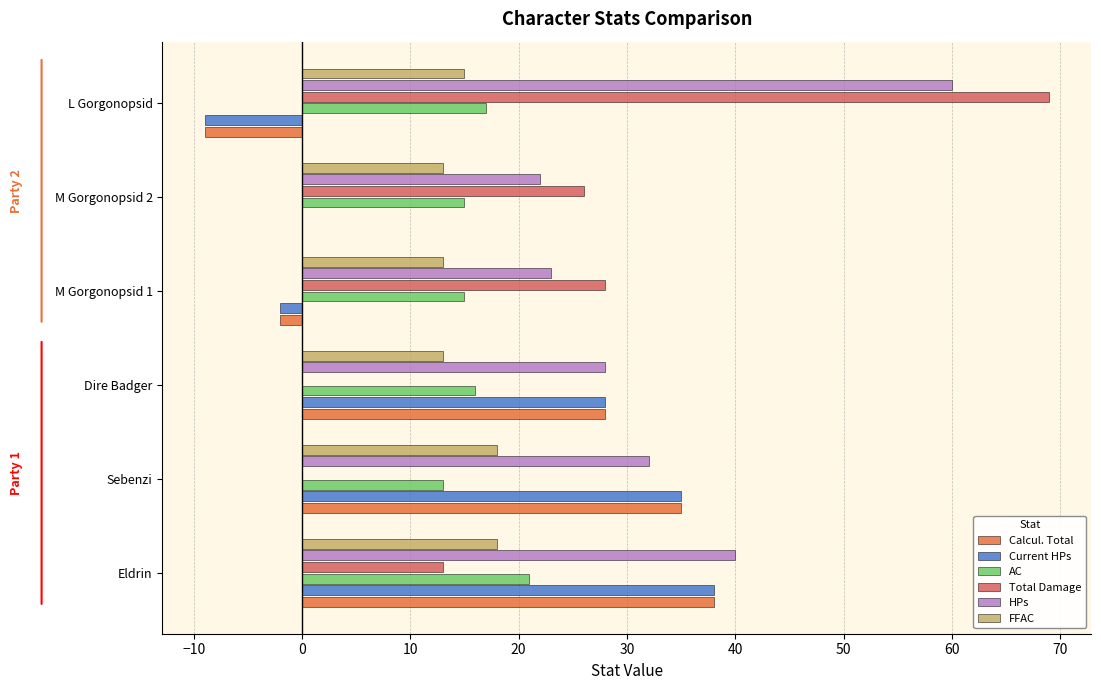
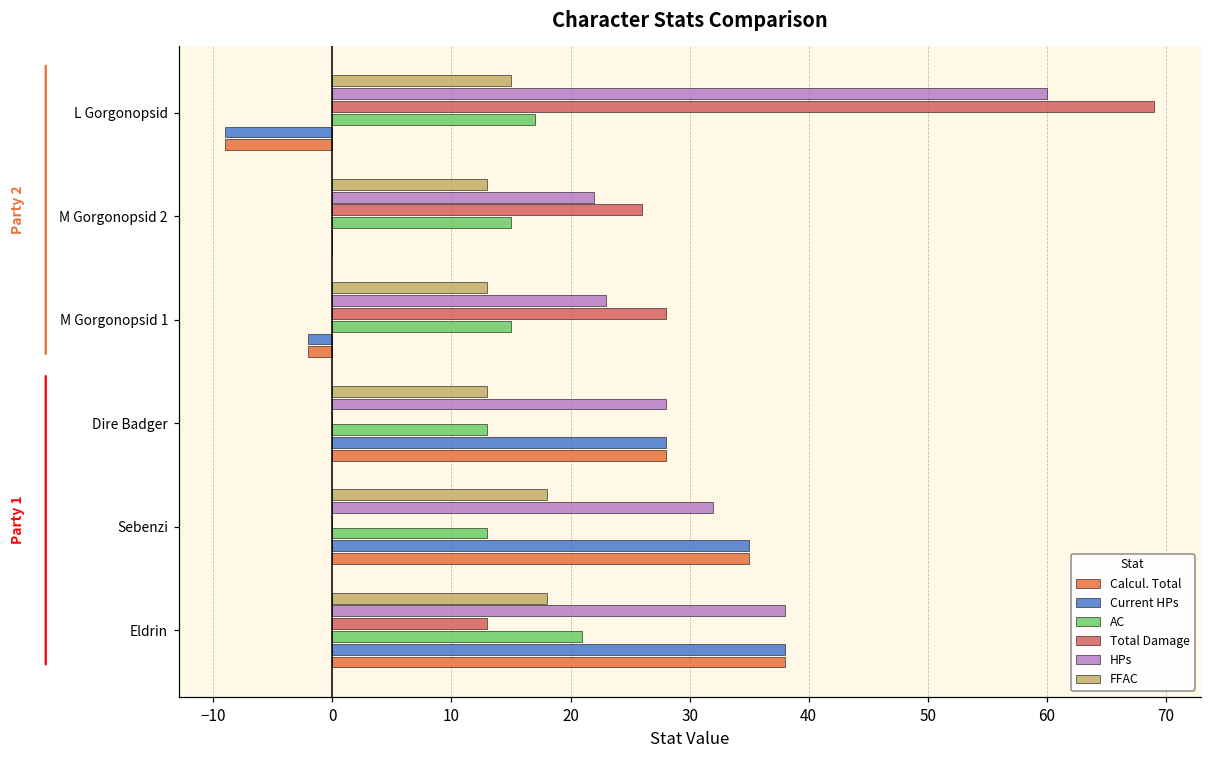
  {
    "Current HPs": {
      "L Gorgonopsid": -9,
      "M Gorgonopsid 2": 0,
      "M Gorgonopsid 1": -2,
      "Dire Badger": 28,
      "Sebenzi": 35,
      "Eldrin": 38
    },
    "AC": {
      "L Gorgonopsid": 17,
      "M Gorgonopsid 2": 15,
      "M Gorgonopsid 1": 15,
-     "Dire Badger": 16,
+     "Dire Badger": 13,
      "Sebenzi": 13,
      "Eldrin": 21
    },
    "HPs": {
      "L Gorgonopsid": 60,
      "M Gorgonopsid 2": 22,
      "M Gorgonopsid 1": 23,
      "Dire Badger": 28,
      "Sebenzi": 32,
-     "Eldrin": 40
+     "Eldrin": 38
    },
    "FFAC": {
      "L Gorgonopsid": 15,
      "M Gorgonopsid 2": 13,
      "M Gorgonopsid 1": 13,
      "Dire Badger": 13,
      "Sebenzi": 18,
      "Eldrin": 18
    }
  }
